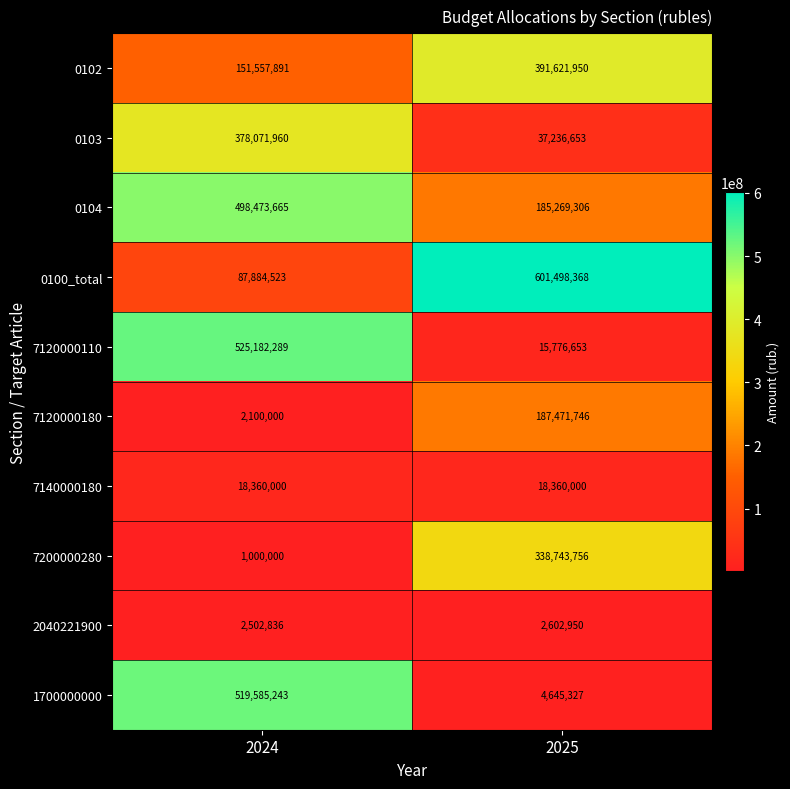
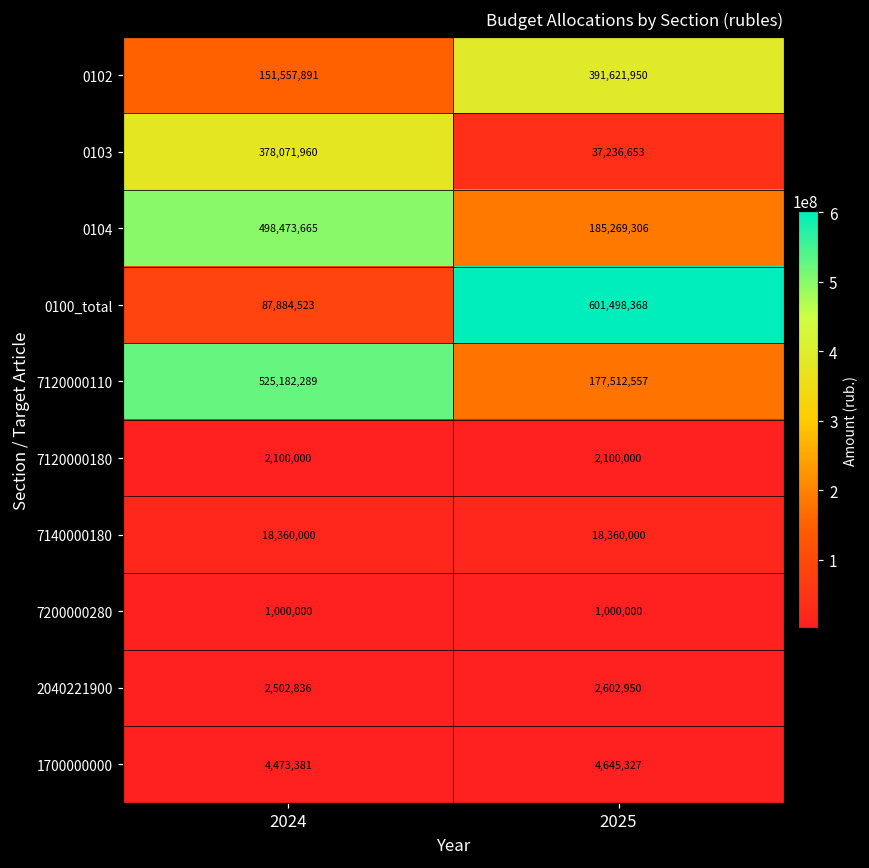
  {
    "0102": {
      "2024": "151,557,891",
      "2025": "391,621,950"
    },
    "0103": {
      "2024": "378,071,960",
      "2025": "37,236,653"
    },
    "0104": {
      "2024": "498,473,665",
      "2025": "185,269,306"
    },
    "0100_total": {
      "2024": "87,884,523",
      "2025": "601,498,368"
    },
    "7120000110": {
      "2024": "525,182,289",
-     "2025": "15,776,653"
+     "2025": "177,512,557"
    },
    "7120000180": {
      "2024": "2,100,000",
-     "2025": "187,471,746"
+     "2025": "2,100,000"
    },
    "7140000180": {
      "2024": "18,360,000",
      "2025": "18,360,000"
    },
    "7200000280": {
      "2024": "1,000,000",
-     "2025": "338,743,756"
+     "2025": "1,000,000"
    },
    "2040221900": {
      "2024": "2,502,836",
      "2025": "2,602,950"
    },
    "1700000000": {
-     "2024": "519,585,243",
+     "2024": "4,473,381",
      "2025": "4,645,327"
    }
  }
